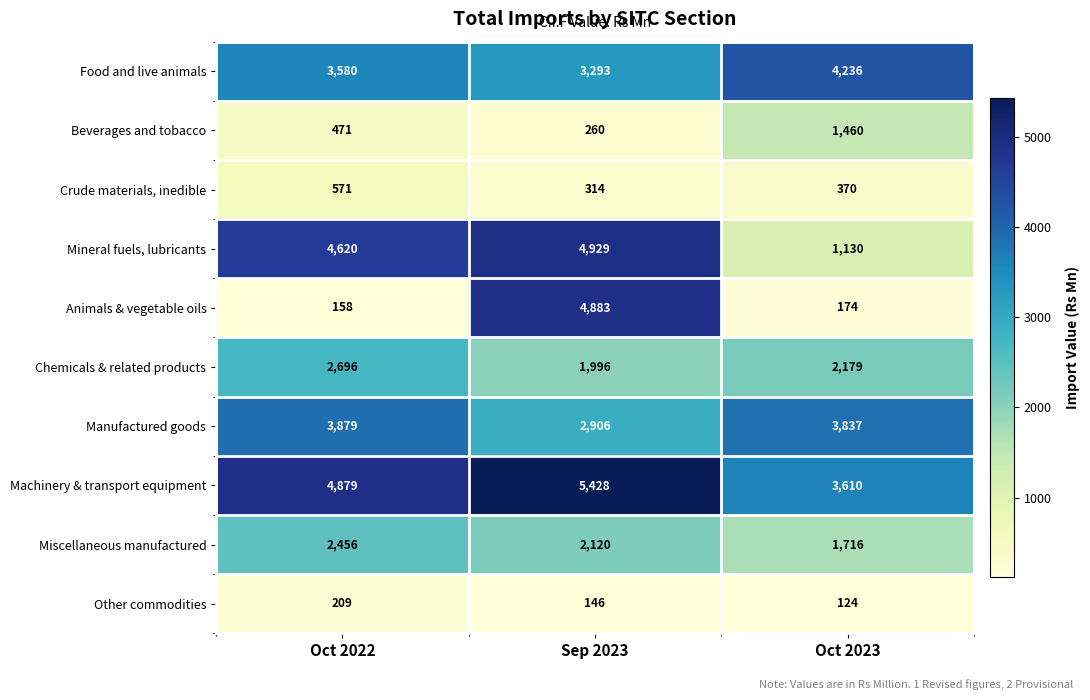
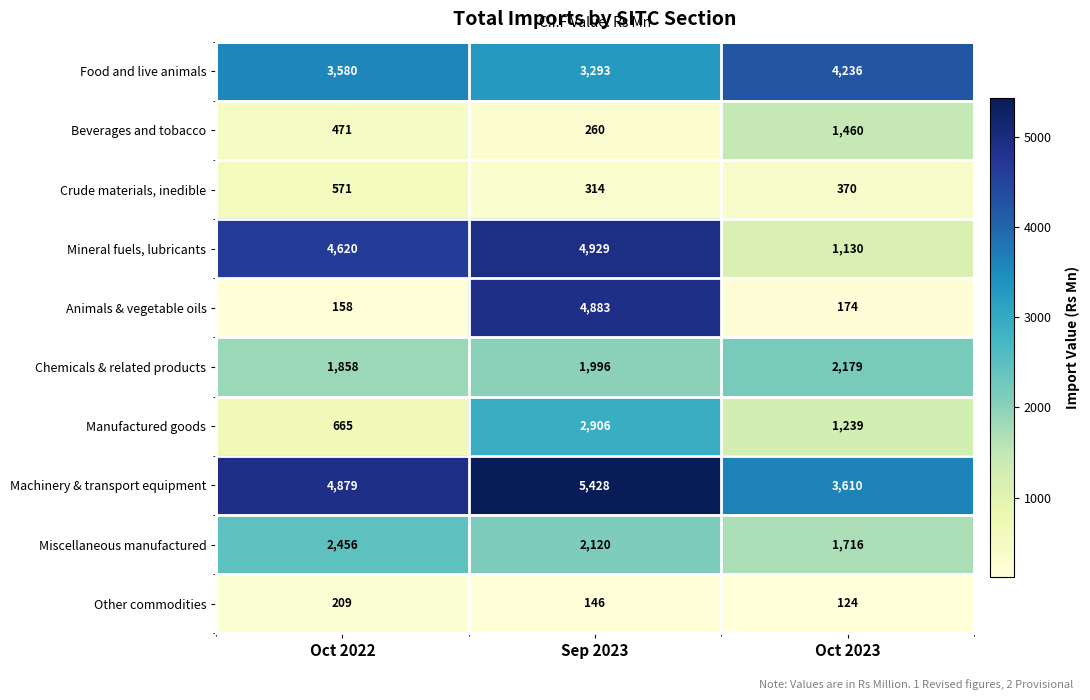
  {
    "Food and live animals": {
      "Oct 2022": "3,580",
      "Sep 2023": "3,293",
      "Oct 2023": "4,236"
    },
    "Beverages and tobacco": {
      "Oct 2022": "471",
      "Sep 2023": "260",
      "Oct 2023": "1,460"
    },
    "Crude materials, inedible": {
      "Oct 2022": "571",
      "Sep 2023": "314",
      "Oct 2023": "370"
    },
    "Mineral fuels, lubricants": {
      "Oct 2022": "4,620",
      "Sep 2023": "4,929",
      "Oct 2023": "1,130"
    },
    "Animals & vegetable oils": {
      "Oct 2022": "158",
      "Sep 2023": "4,883",
      "Oct 2023": "174"
    },
    "Chemicals & related products": {
-     "Oct 2022": "2,696",
+     "Oct 2022": "1,858",
      "Sep 2023": "1,996",
      "Oct 2023": "2,179"
    },
    "Manufactured goods": {
-     "Oct 2022": "3,879",
+     "Oct 2022": "665",
      "Sep 2023": "2,906",
-     "Oct 2023": "3,837"
+     "Oct 2023": "1,239"
    },
    "Machinery & transport equipment": {
      "Oct 2022": "4,879",
      "Sep 2023": "5,428",
      "Oct 2023": "3,610"
    },
    "Miscellaneous manufactured": {
      "Oct 2022": "2,456",
      "Sep 2023": "2,120",
      "Oct 2023": "1,716"
    },
    "Other commodities": {
      "Oct 2022": "209",
      "Sep 2023": "146",
      "Oct 2023": "124"
    }
  }
